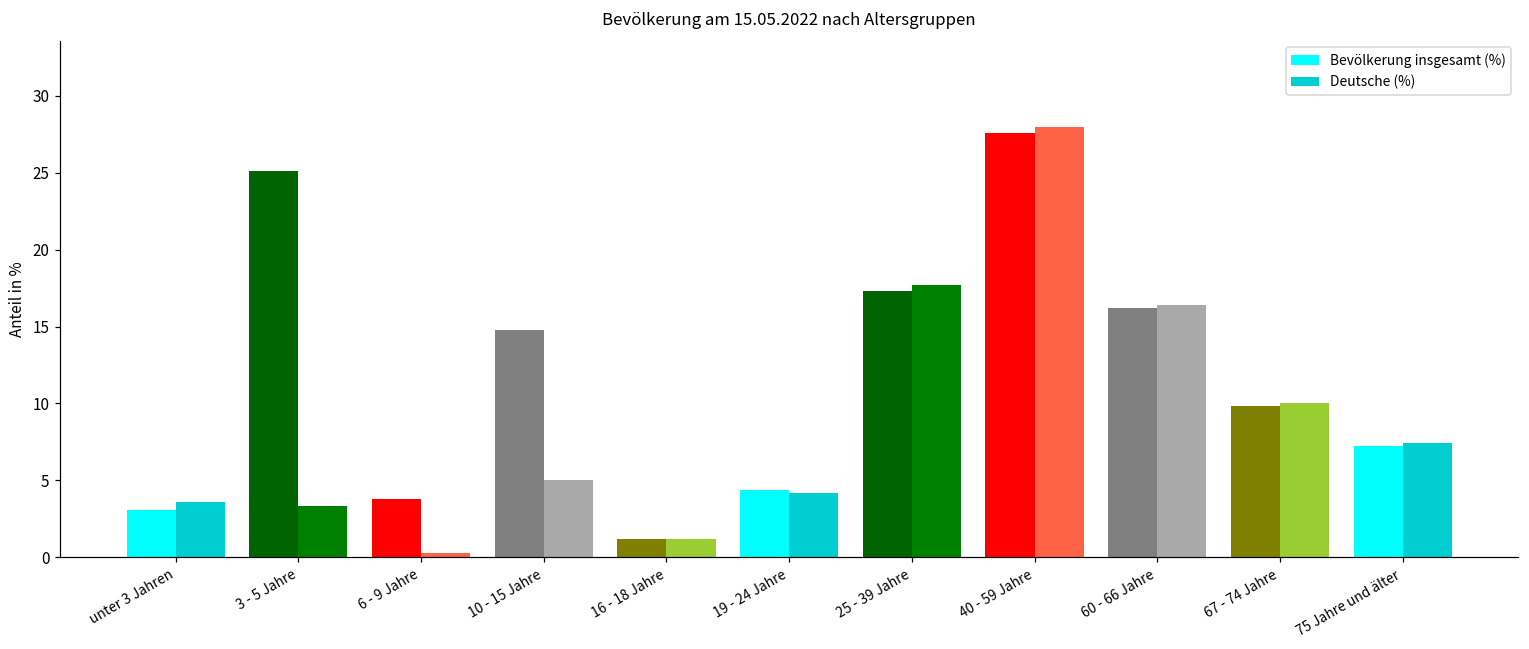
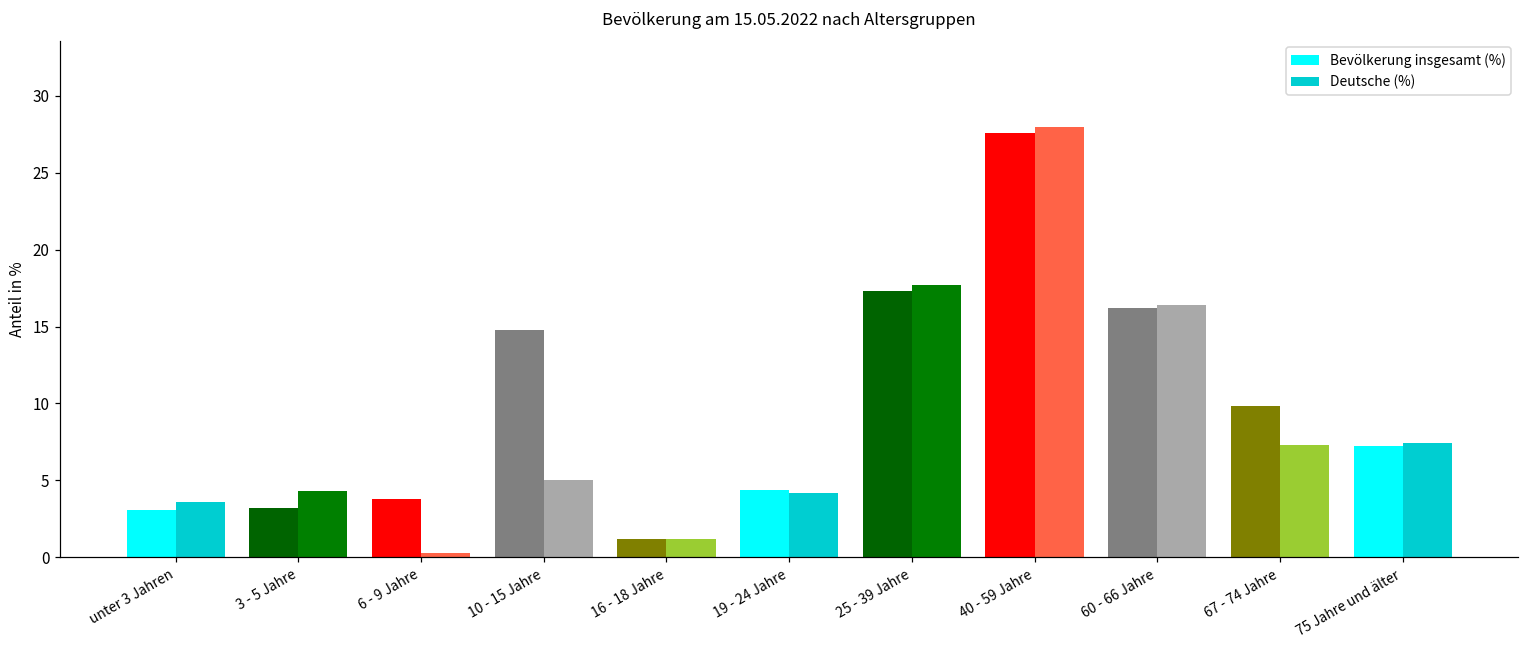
  {
    "Bevölkerung insgesamt (%)": {
      "unter 3 Jahren": 3.1,
-     "3 - 5 Jahre": 25.1,
+     "3 - 5 Jahre": 3.2,
      "6 - 9 Jahre": 3.8,
      "10 - 15 Jahre": 14.8,
      "16 - 18 Jahre": 1.2,
      "19 - 24 Jahre": 4.4,
      "25 - 39 Jahre": 17.3,
      "40 - 59 Jahre": 27.6,
      "60 - 66 Jahre": 16.2,
      "67 - 74 Jahre": 9.8,
      "75 Jahre und älter": 7.2
    },
    "Deutsche (%)": {
      "unter 3 Jahren": 3.6,
-     "3 - 5 Jahre": 3.3,
+     "3 - 5 Jahre": 4.3,
      "6 - 9 Jahre": 0.3,
      "10 - 15 Jahre": 5.0,
      "16 - 18 Jahre": 1.2,
      "19 - 24 Jahre": 4.2,
      "25 - 39 Jahre": 17.7,
      "40 - 59 Jahre": 28.0,
      "60 - 66 Jahre": 16.4,
-     "67 - 74 Jahre": 10.0,
+     "67 - 74 Jahre": 7.3,
      "75 Jahre und älter": 7.4
    }
  }
